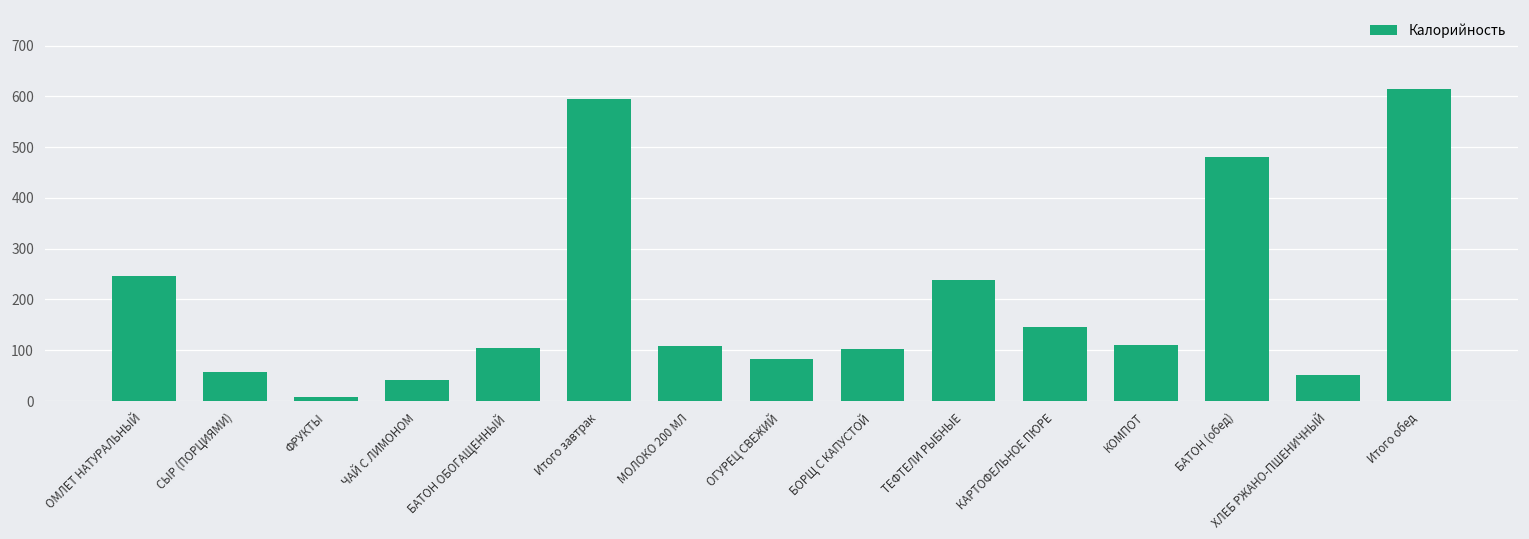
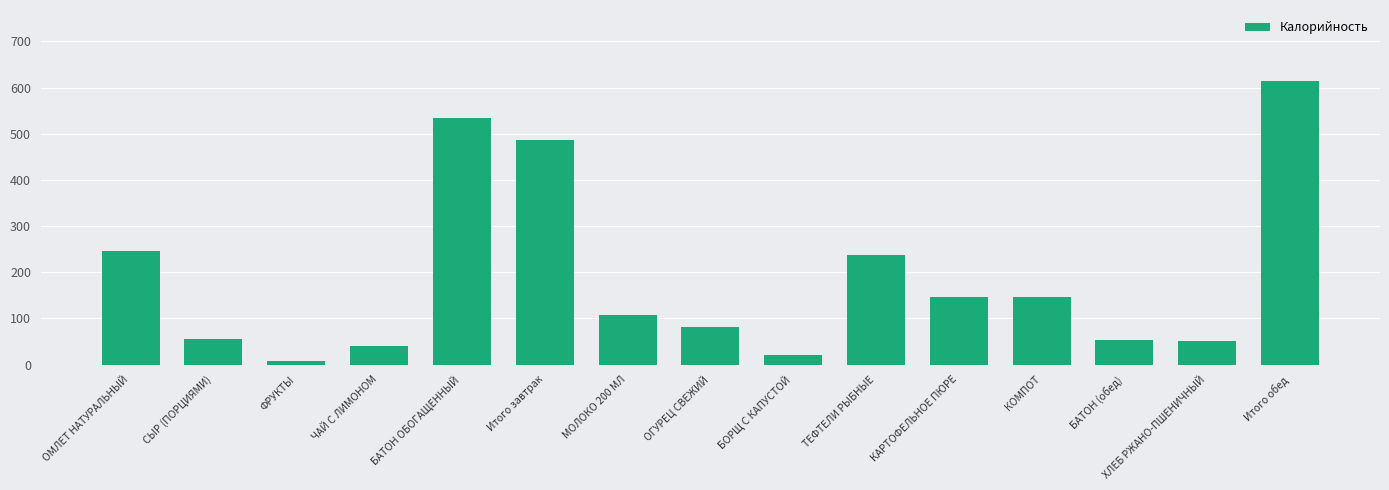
  {
    "ОМЛЕТ НАТУРАЛЬНЫЙ": 250,
    "СЫР (ПОРЦИЯМИ)": 60,
    "ФРУКТЫ": 10,
    "ЧАЙ С ЛИМОНОМ": 40,
-   "БАТОН ОБОГАЩЕННЫЙ": 100,
-   "Итого завтрак": 600,
+   "БАТОН ОБОГАЩЕННЫЙ": 540,
+   "Итого завтрак": 490,
    "МОЛОКО 200 МЛ": 110,
    "ОГУРЕЦ СВЕЖИЙ": 80,
-   "БОРЩ С КАПУСТОЙ": 100,
+   "БОРЩ С КАПУСТОЙ": 20,
    "ТЕФТЕЛИ РЫБНЫЕ": 240,
    "КАРТОФЕЛЬНОЕ ПЮРЕ": 150,
-   "КОМПОТ": 110,
-   "БАТОН (обед)": 480,
+   "КОМПОТ": 150,
+   "БАТОН (обед)": 50,
    "ХЛЕБ РЖАНО-ПШЕНИЧНЫЙ": 50,
    "Итого обед": 610
  }
